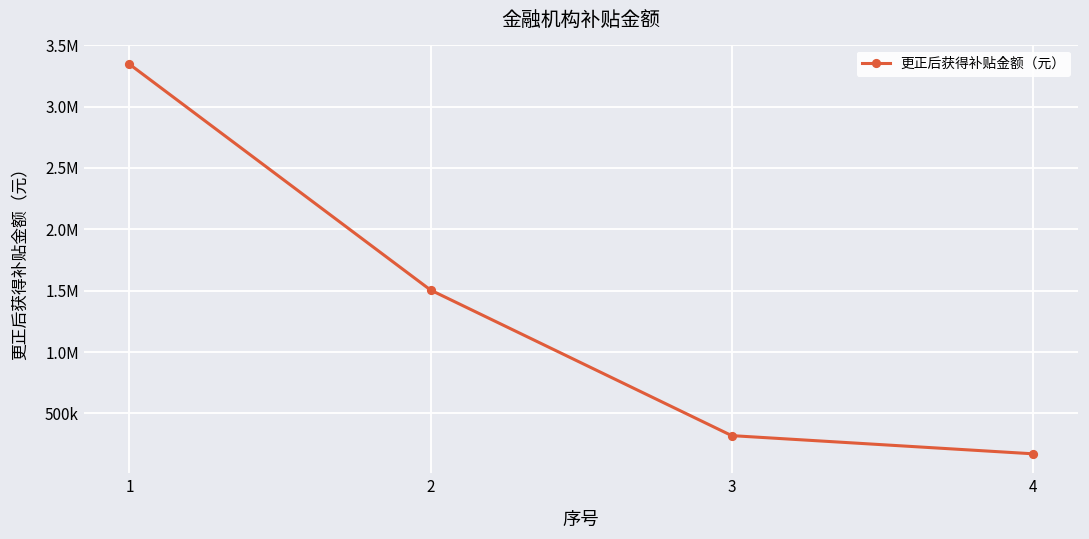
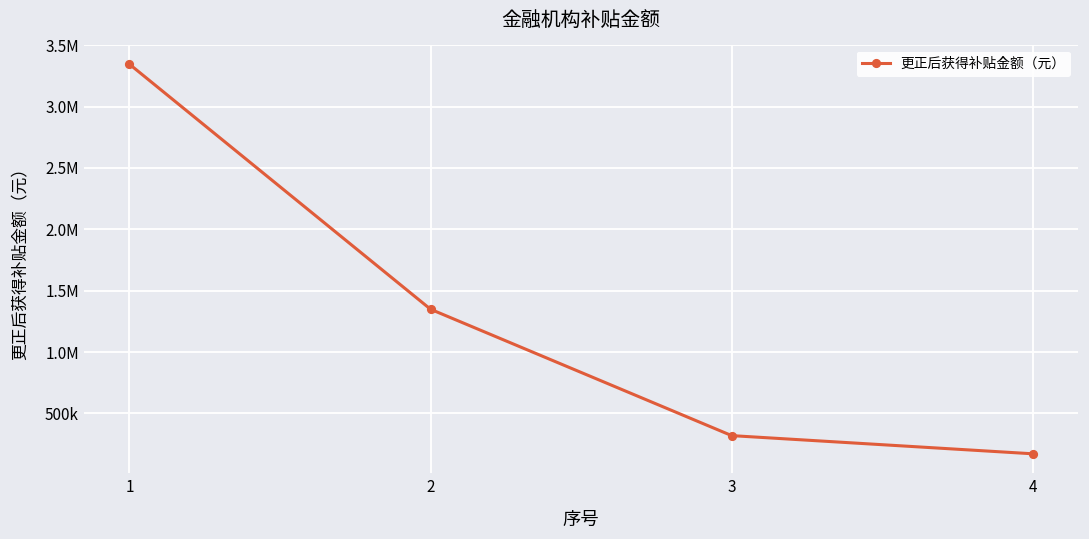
  {
    "1": 3350000,
-   "2": 1500000,
+   "2": 1350000,
    "3": 320000,
    "4": 170000
  }
